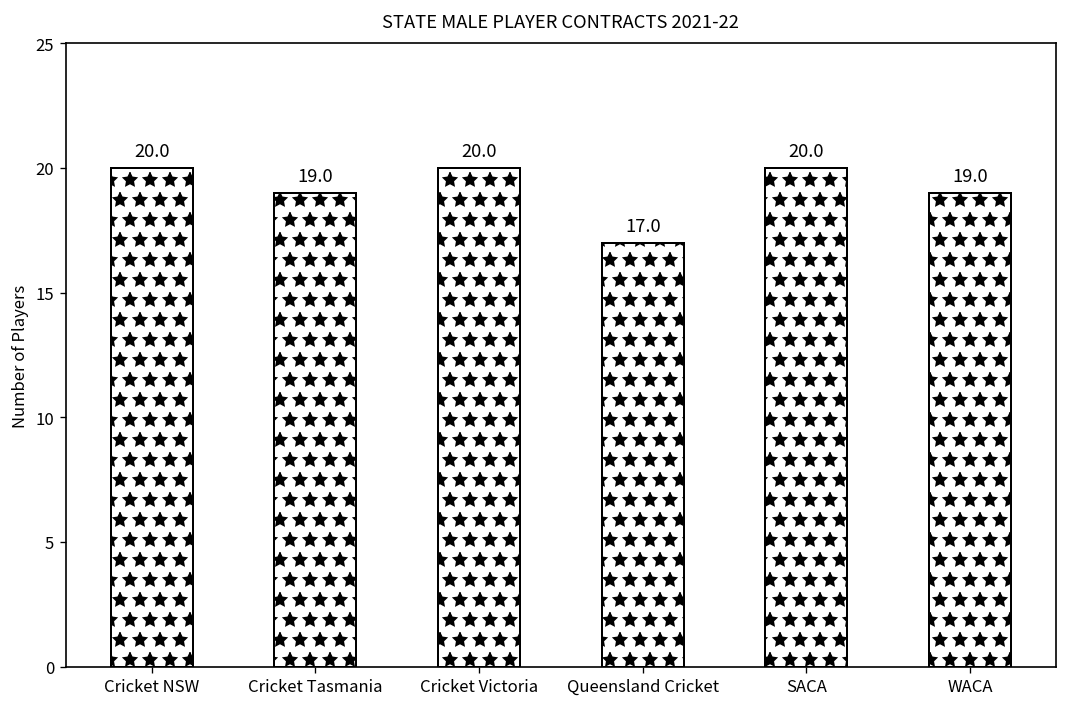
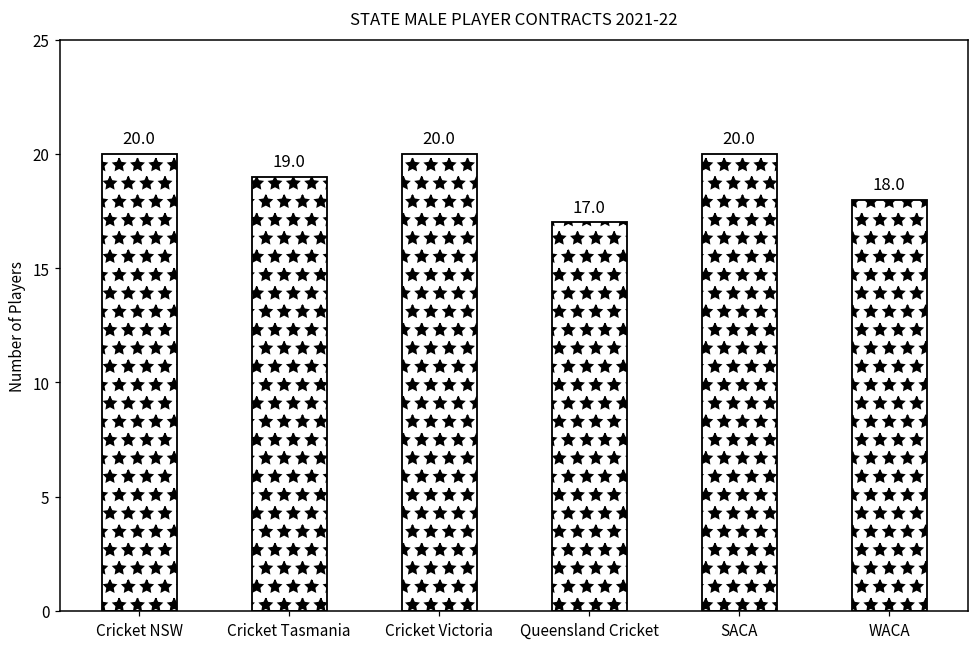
  {
    "Cricket NSW": 20.0,
    "Cricket Tasmania": 19.0,
    "Cricket Victoria": 20.0,
    "Queensland Cricket": 17.0,
    "SACA": 20.0,
-   "WACA": 19.0
+   "WACA": 18.0
  }
